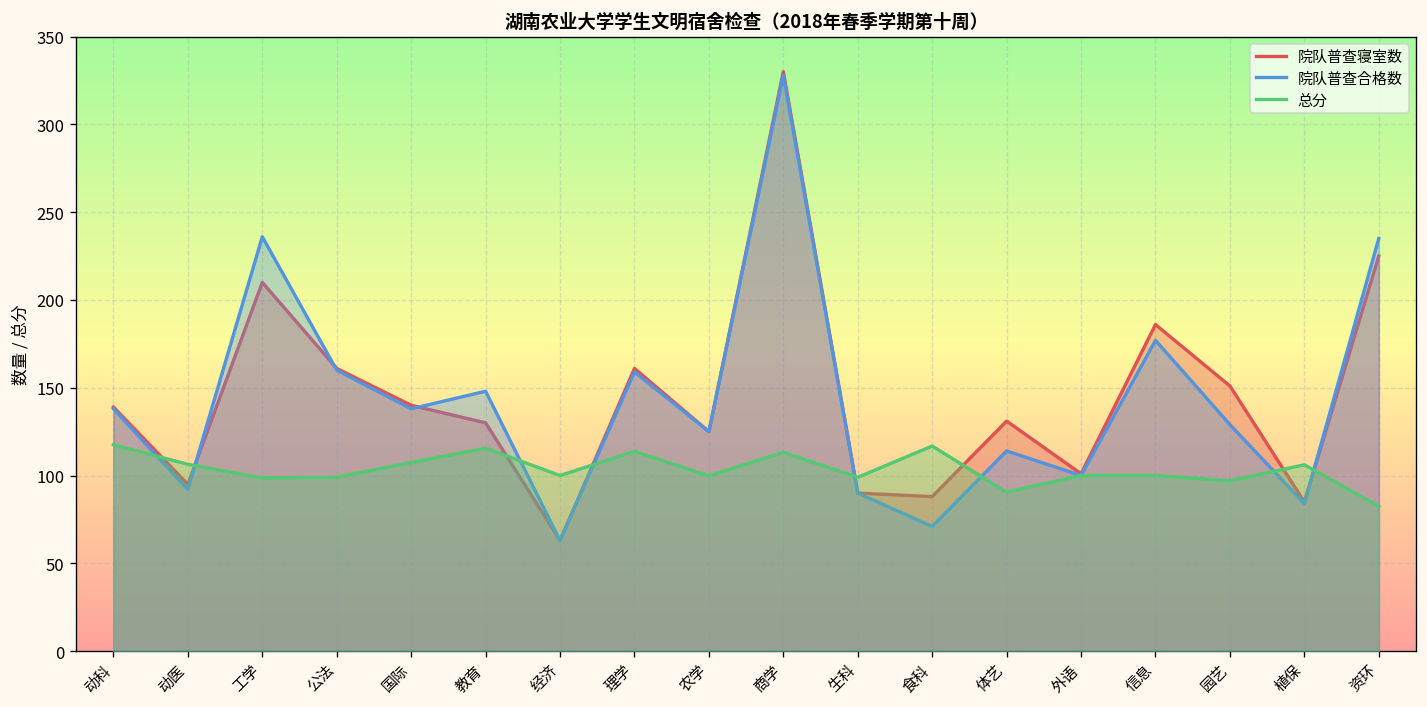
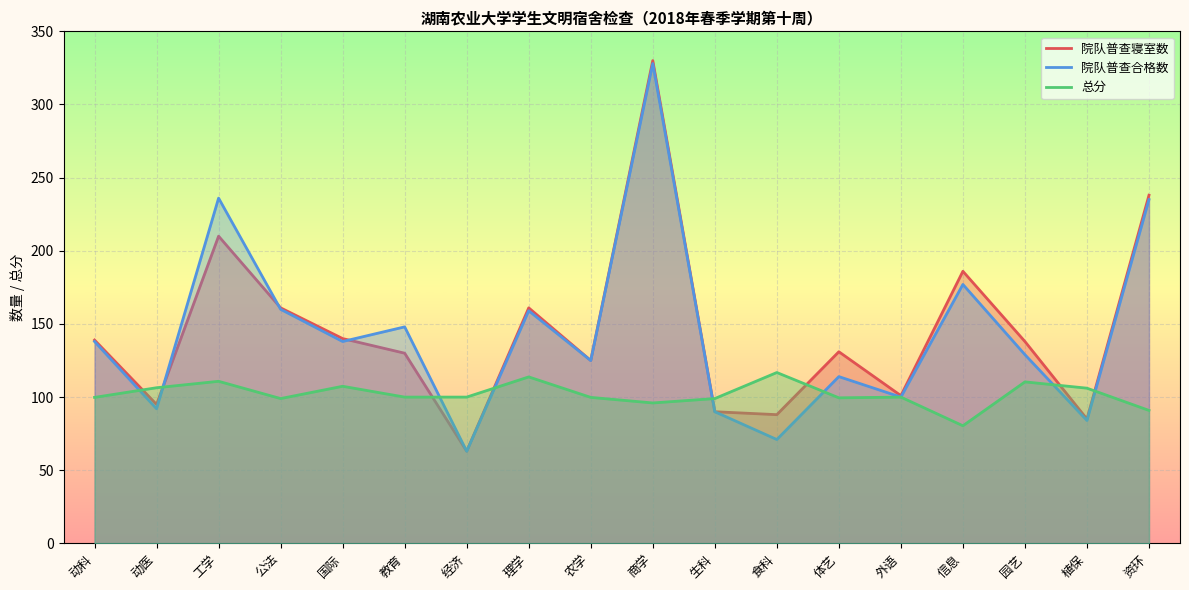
  {
    "院队普查寝室数": {
      "动医": 95,
      "工学": 210,
      "国际": 140,
      "教育": 130,
      "理学": 161,
      "商学": 330,
      "食科": 88,
      "体艺": 131,
      "信息": 186,
-     "园艺": 151,
-     "资环": 225
+     "园艺": 138,
+     "资环": 238
    },
    "院队普查合格数": {
      "动医": 92,
      "工学": 236,
      "国际": 138,
      "教育": 148,
      "理学": 159,
      "商学": 328,
      "食科": 71,
      "体艺": 114,
      "信息": 177,
      "园艺": 129,
      "资环": 235
    },
    "总分": {
-     "动科": 118,
+     "动科": 100,
      "动医": 106,
-     "工学": 99,
+     "工学": 111,
      "公法": 99,
      "国际": 107,
-     "教育": 116,
+     "教育": 100,
      "经济": 100,
      "理学": 114,
      "农学": 100,
-     "商学": 113,
+     "商学": 96,
      "生科": 99,
      "食科": 117,
-     "体艺": 91,
-     "信息": 100,
-     "园艺": 97,
+     "体艺": 100,
+     "信息": 80,
+     "园艺": 110,
      "植保": 106,
-     "资环": 83
+     "资环": 91
    }
  }
